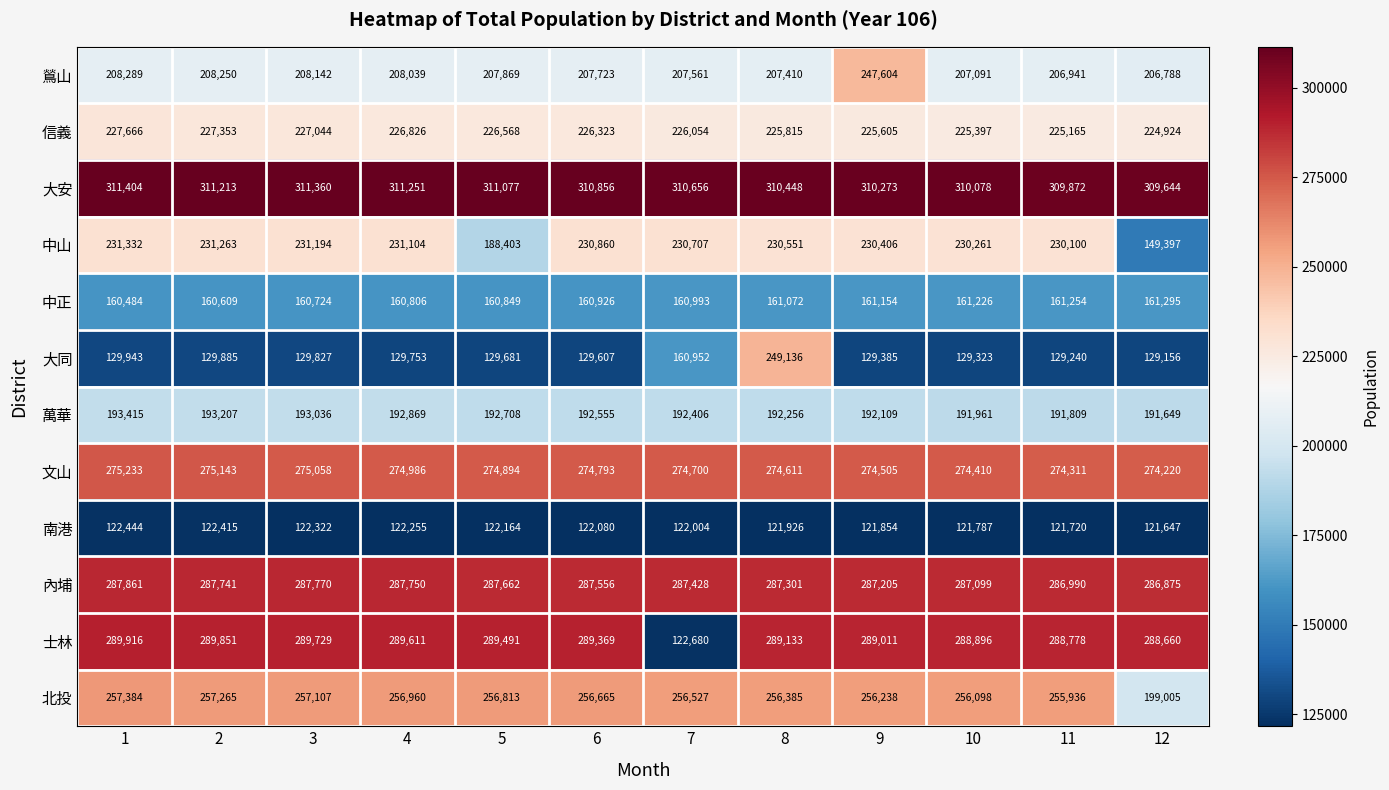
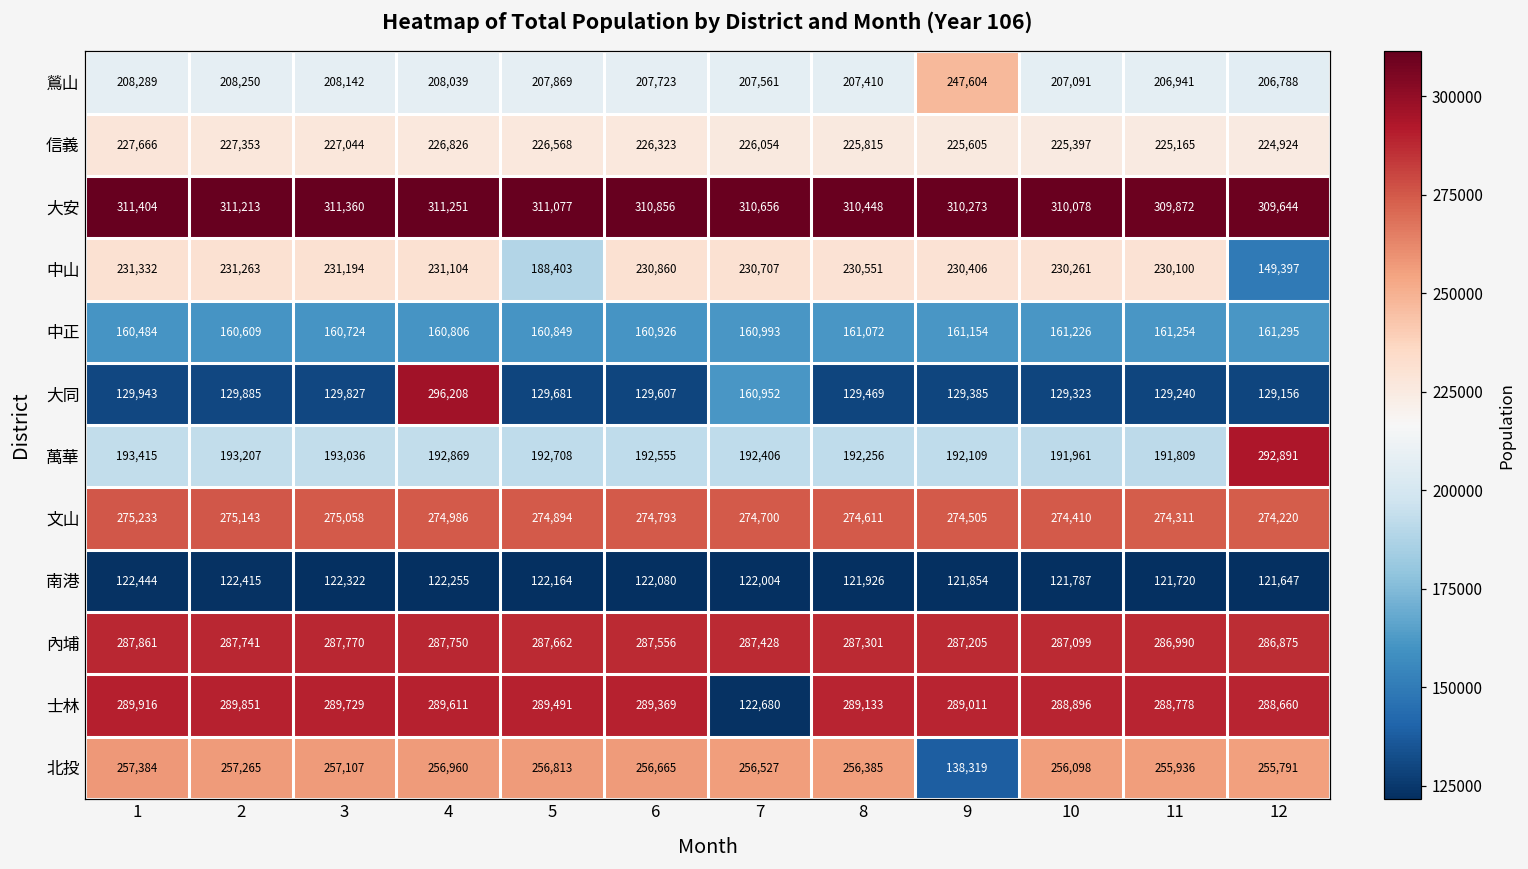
  {
    "鶑山": {
      "1": "208,289",
      "2": "208,250",
      "3": "208,142",
      "4": "208,039",
      "5": "207,869",
      "6": "207,723",
      "7": "207,561",
      "8": "207,410",
      "9": "247,604",
      "10": "207,091",
      "11": "206,941",
      "12": "206,788"
    },
    "信義": {
      "1": "227,666",
      "2": "227,353",
      "3": "227,044",
      "4": "226,826",
      "5": "226,568",
      "6": "226,323",
      "7": "226,054",
      "8": "225,815",
      "9": "225,605",
      "10": "225,397",
      "11": "225,165",
      "12": "224,924"
    },
    "大安": {
      "1": "311,404",
      "2": "311,213",
      "3": "311,360",
      "4": "311,251",
      "5": "311,077",
      "6": "310,856",
      "7": "310,656",
      "8": "310,448",
      "9": "310,273",
      "10": "310,078",
      "11": "309,872",
      "12": "309,644"
    },
    "中山": {
      "1": "231,332",
      "2": "231,263",
      "3": "231,194",
      "4": "231,104",
      "5": "188,403",
      "6": "230,860",
      "7": "230,707",
      "8": "230,551",
      "9": "230,406",
      "10": "230,261",
      "11": "230,100",
      "12": "149,397"
    },
    "中正": {
      "1": "160,484",
      "2": "160,609",
      "3": "160,724",
      "4": "160,806",
      "5": "160,849",
      "6": "160,926",
      "7": "160,993",
      "8": "161,072",
      "9": "161,154",
      "10": "161,226",
      "11": "161,254",
      "12": "161,295"
    },
    "大同": {
      "1": "129,943",
      "2": "129,885",
      "3": "129,827",
-     "4": "129,753",
+     "4": "296,208",
      "5": "129,681",
      "6": "129,607",
      "7": "160,952",
-     "8": "249,136",
+     "8": "129,469",
      "9": "129,385",
      "10": "129,323",
      "11": "129,240",
      "12": "129,156"
    },
    "萬華": {
      "1": "193,415",
      "2": "193,207",
      "3": "193,036",
      "4": "192,869",
      "5": "192,708",
      "6": "192,555",
      "7": "192,406",
      "8": "192,256",
      "9": "192,109",
      "10": "191,961",
      "11": "191,809",
-     "12": "191,649"
+     "12": "292,891"
    },
    "文山": {
      "1": "275,233",
      "2": "275,143",
      "3": "275,058",
      "4": "274,986",
      "5": "274,894",
      "6": "274,793",
      "7": "274,700",
      "8": "274,611",
      "9": "274,505",
      "10": "274,410",
      "11": "274,311",
      "12": "274,220"
    },
    "南港": {
      "1": "122,444",
      "2": "122,415",
      "3": "122,322",
      "4": "122,255",
      "5": "122,164",
      "6": "122,080",
      "7": "122,004",
      "8": "121,926",
      "9": "121,854",
      "10": "121,787",
      "11": "121,720",
      "12": "121,647"
    },
    "內埔": {
      "1": "287,861",
      "2": "287,741",
      "3": "287,770",
      "4": "287,750",
      "5": "287,662",
      "6": "287,556",
      "7": "287,428",
      "8": "287,301",
      "9": "287,205",
      "10": "287,099",
      "11": "286,990",
      "12": "286,875"
    },
    "士林": {
      "1": "289,916",
      "2": "289,851",
      "3": "289,729",
      "4": "289,611",
      "5": "289,491",
      "6": "289,369",
      "7": "122,680",
      "8": "289,133",
      "9": "289,011",
      "10": "288,896",
      "11": "288,778",
      "12": "288,660"
    },
    "北投": {
      "1": "257,384",
      "2": "257,265",
      "3": "257,107",
      "4": "256,960",
      "5": "256,813",
      "6": "256,665",
      "7": "256,527",
      "8": "256,385",
-     "9": "256,238",
+     "9": "138,319",
      "10": "256,098",
      "11": "255,936",
-     "12": "199,005"
+     "12": "255,791"
    }
  }
